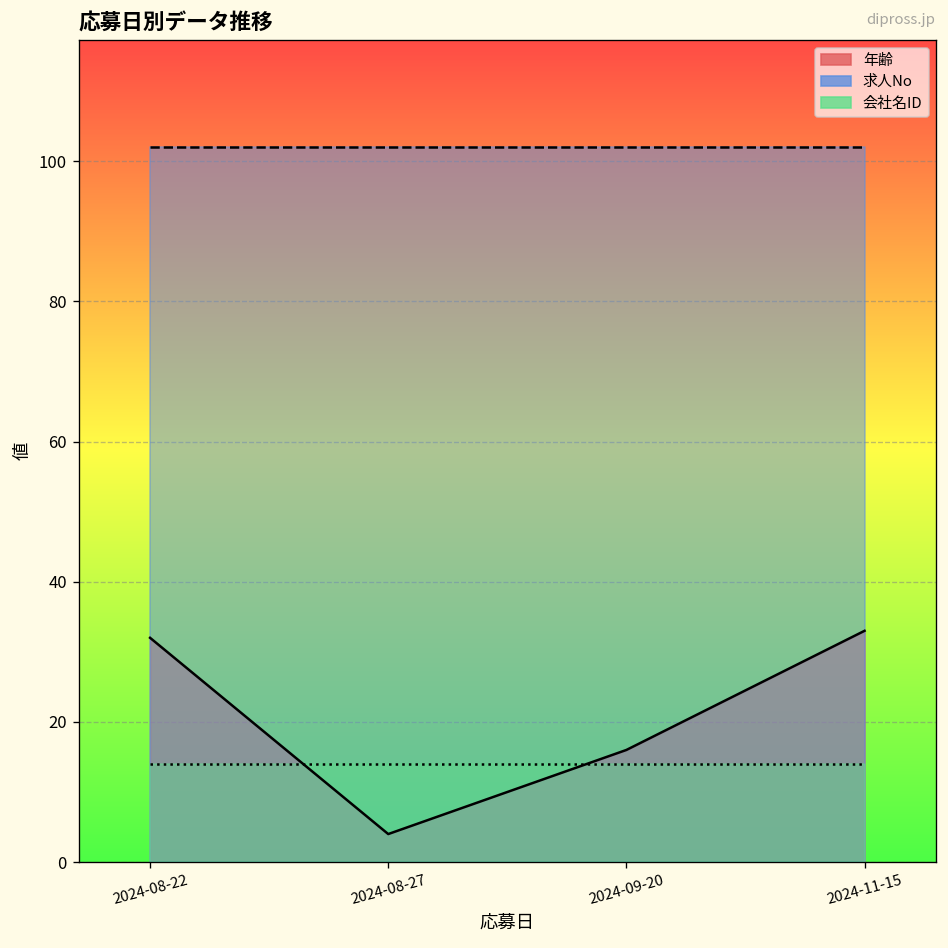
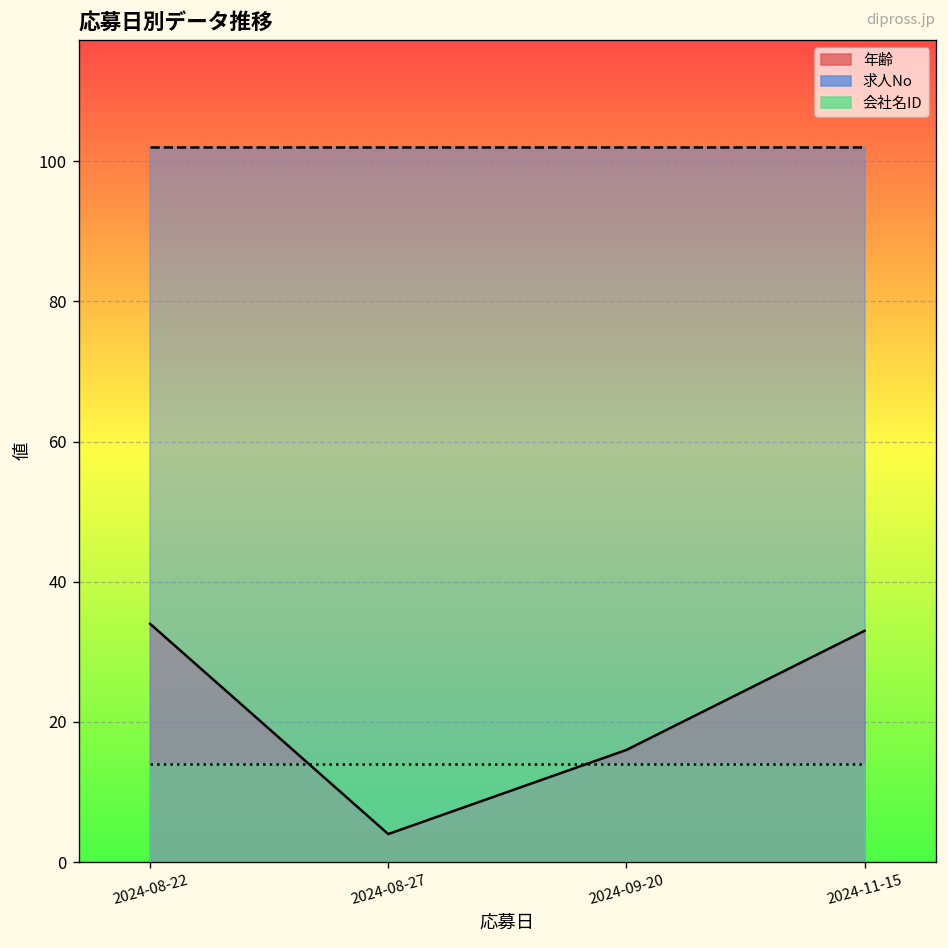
  {
    "年齢": {
-     "2024-08-22": 32,
+     "2024-08-22": 34,
      "2024-08-27": 4,
      "2024-09-20": 16,
      "2024-11-15": 33
    },
    "求人No": {
      "2024-08-22": 102,
      "2024-08-27": 102,
      "2024-09-20": 102,
      "2024-11-15": 102
    },
    "会社名ID": {
      "2024-08-22": 14,
      "2024-08-27": 14,
      "2024-09-20": 14,
      "2024-11-15": 14
    }
  }
